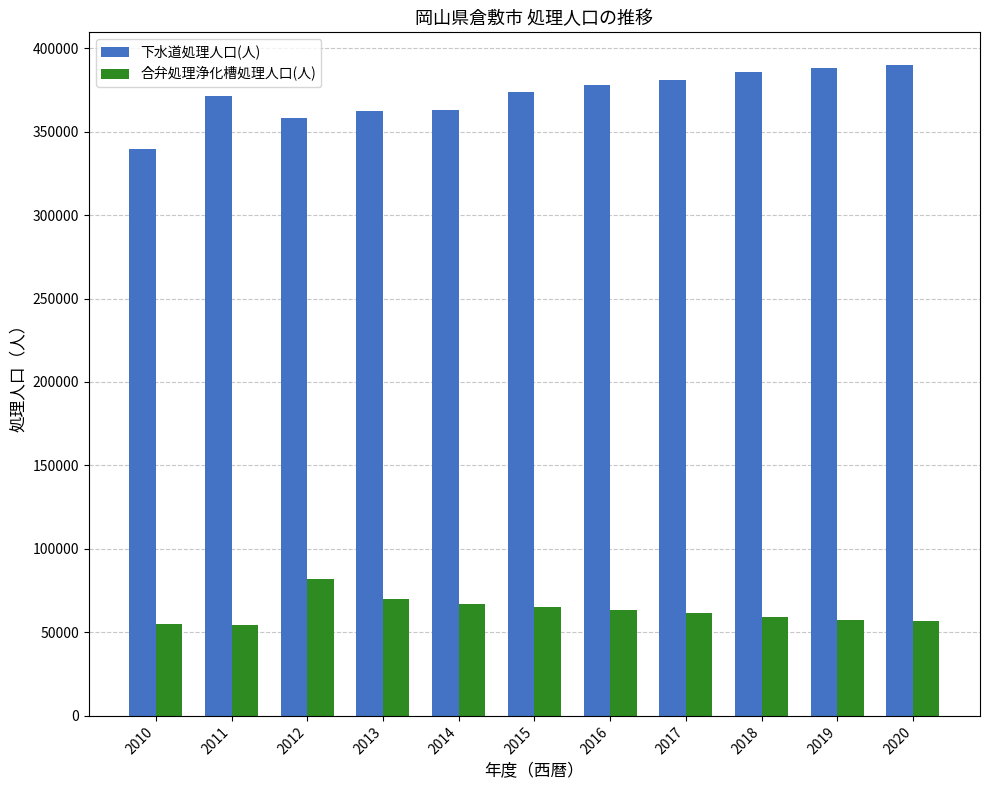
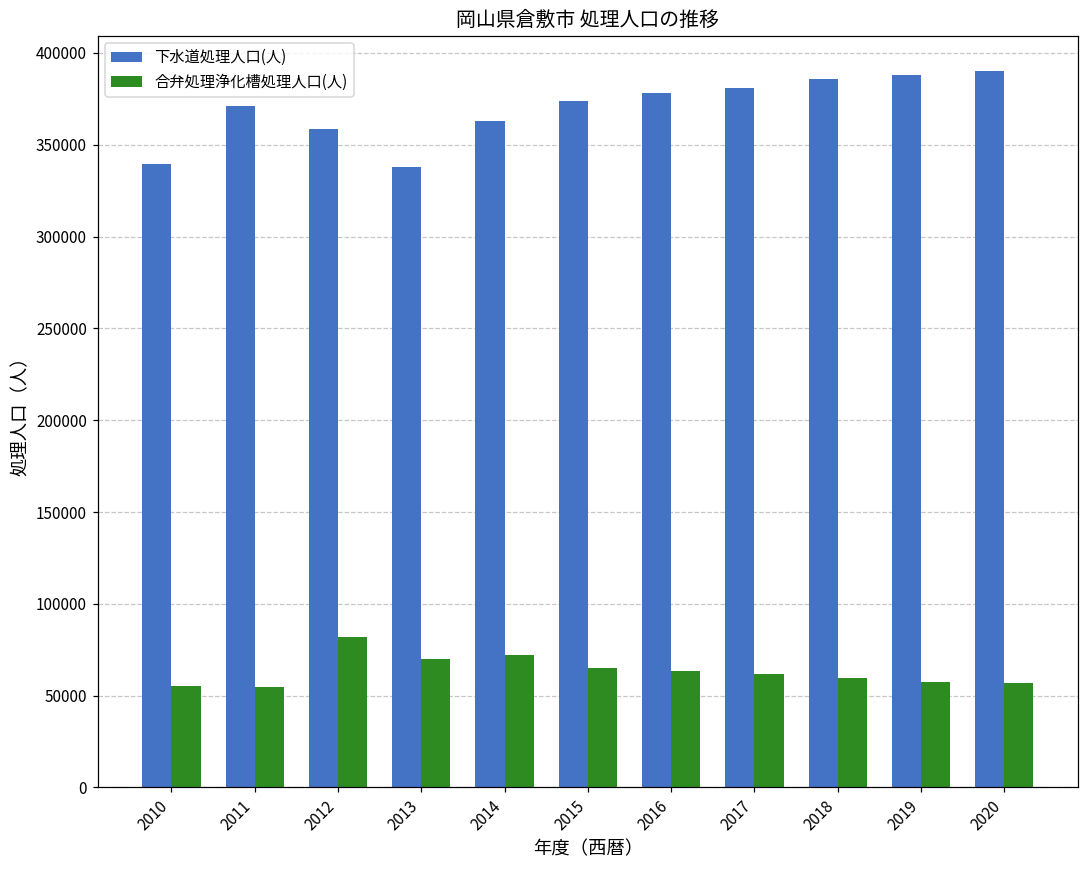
  {
    "下水道処理人口(人)": {
      "2010": 340000,
      "2011": 371000,
      "2012": 358000,
-     "2013": 363000,
+     "2013": 338000,
      "2014": 363000,
      "2015": 374000,
      "2016": 378000,
      "2017": 381000,
      "2018": 386000,
      "2019": 388000,
      "2020": 390000
    },
    "合弁処理浄化槽処理人口(人)": {
      "2010": 55000,
      "2011": 54000,
      "2012": 82000,
      "2013": 70000,
-     "2014": 67000,
+     "2014": 72000,
      "2015": 65000,
      "2016": 63000,
      "2017": 62000,
      "2018": 59000,
      "2019": 58000,
      "2020": 57000
    }
  }
